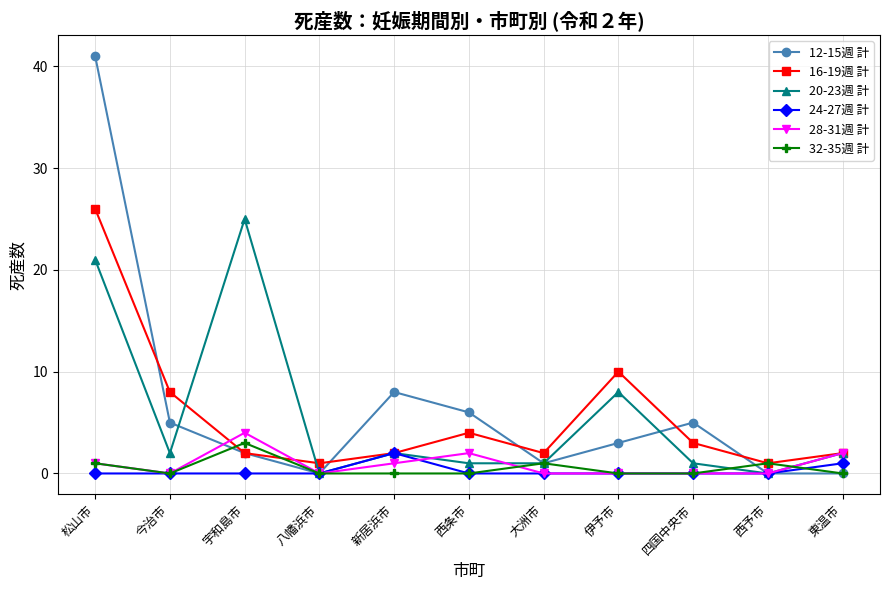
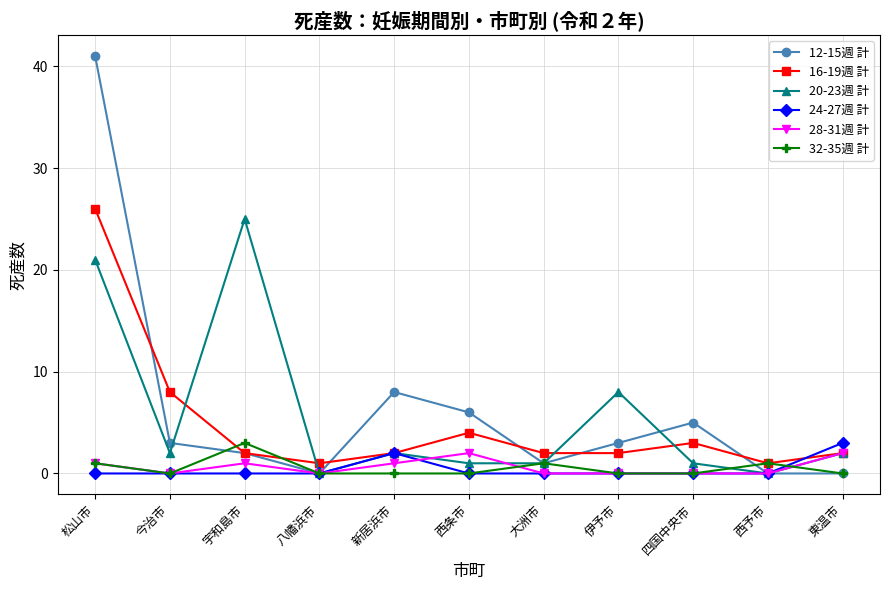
  {
    "12-15週 計": {
      "松山市": 41,
-     "今治市": 5,
+     "今治市": 3,
      "新居浜市": 8,
      "西条市": 6,
      "伊予市": 3,
      "四国中央市": 5
    },
    "16-19週 計": {
      "松山市": 26,
      "今治市": 8,
      "八幡浜市": 1,
      "西条市": 4,
      "大洲市": 2,
-     "伊予市": 10,
+     "伊予市": 2,
      "四国中央市": 3
    },
    "20-23週 計": {
      "松山市": 21,
      "今治市": 2,
      "宇和島市": 25,
      "西条市": 1,
      "伊予市": 8,
      "四国中央市": 1
    },
    "24-27週 計": {
      "松山市": 0,
      "宇和島市": 0,
-     "東温市": 1
+     "東温市": 3
    },
    "28-31週 計": {
-     "宇和島市": 4,
+     "宇和島市": 1,
      "新居浜市": 1,
      "西条市": 2
    },
    "32-35週 計": {
      "宇和島市": 3,
      "新居浜市": 0
    }
  }
